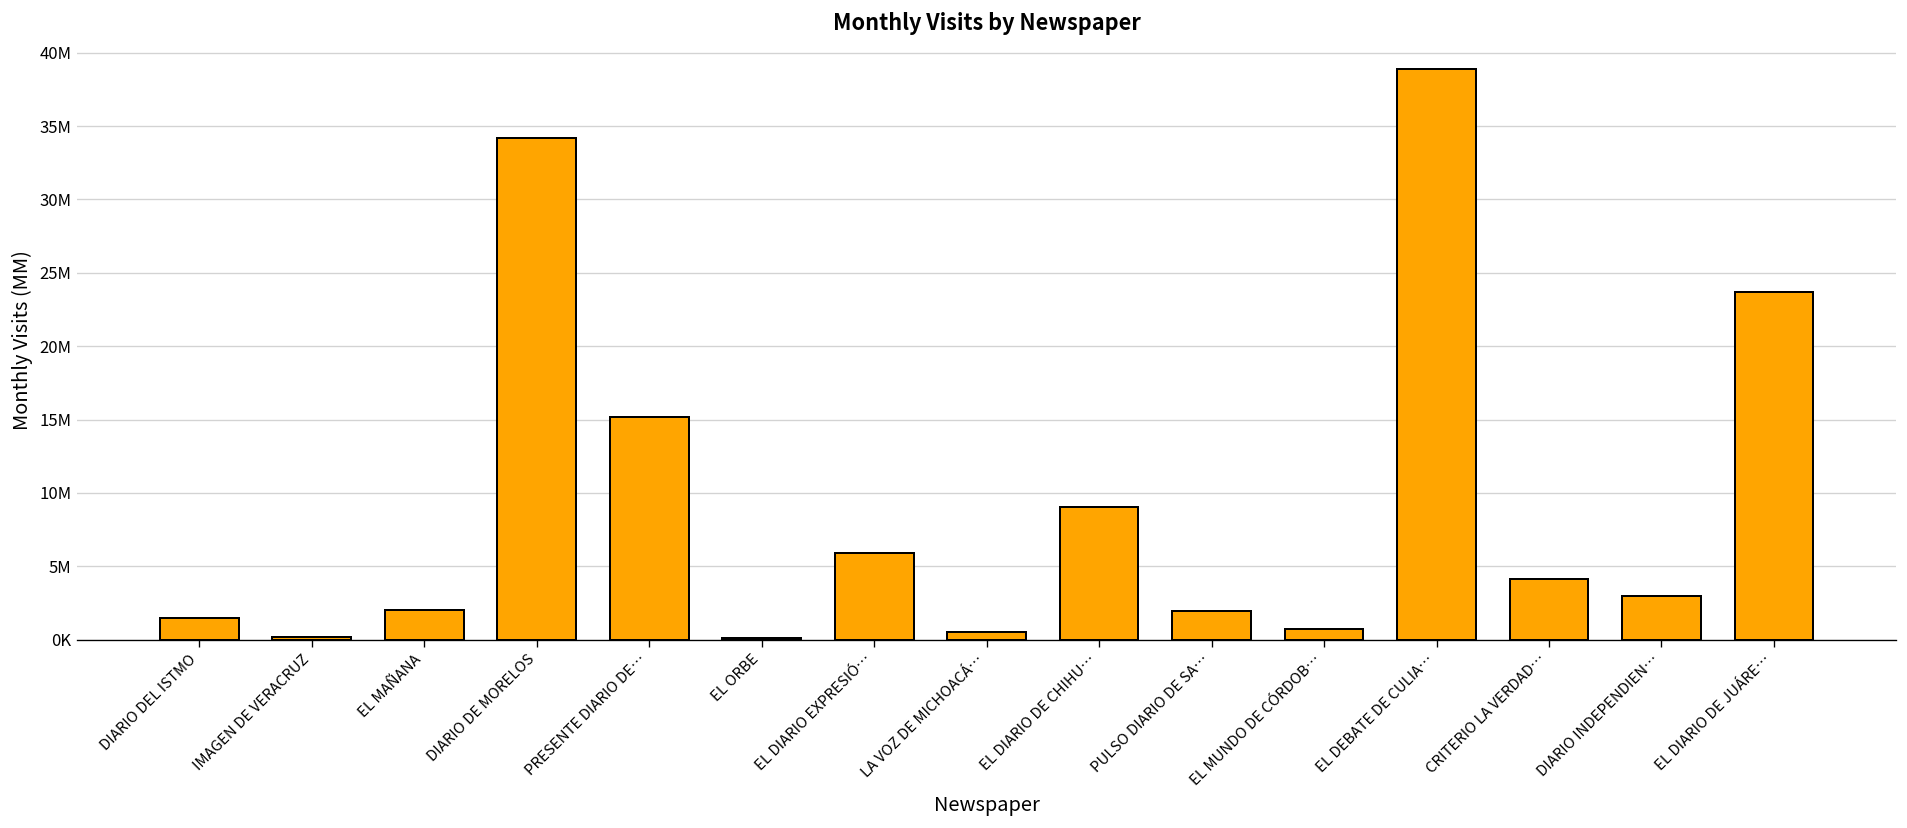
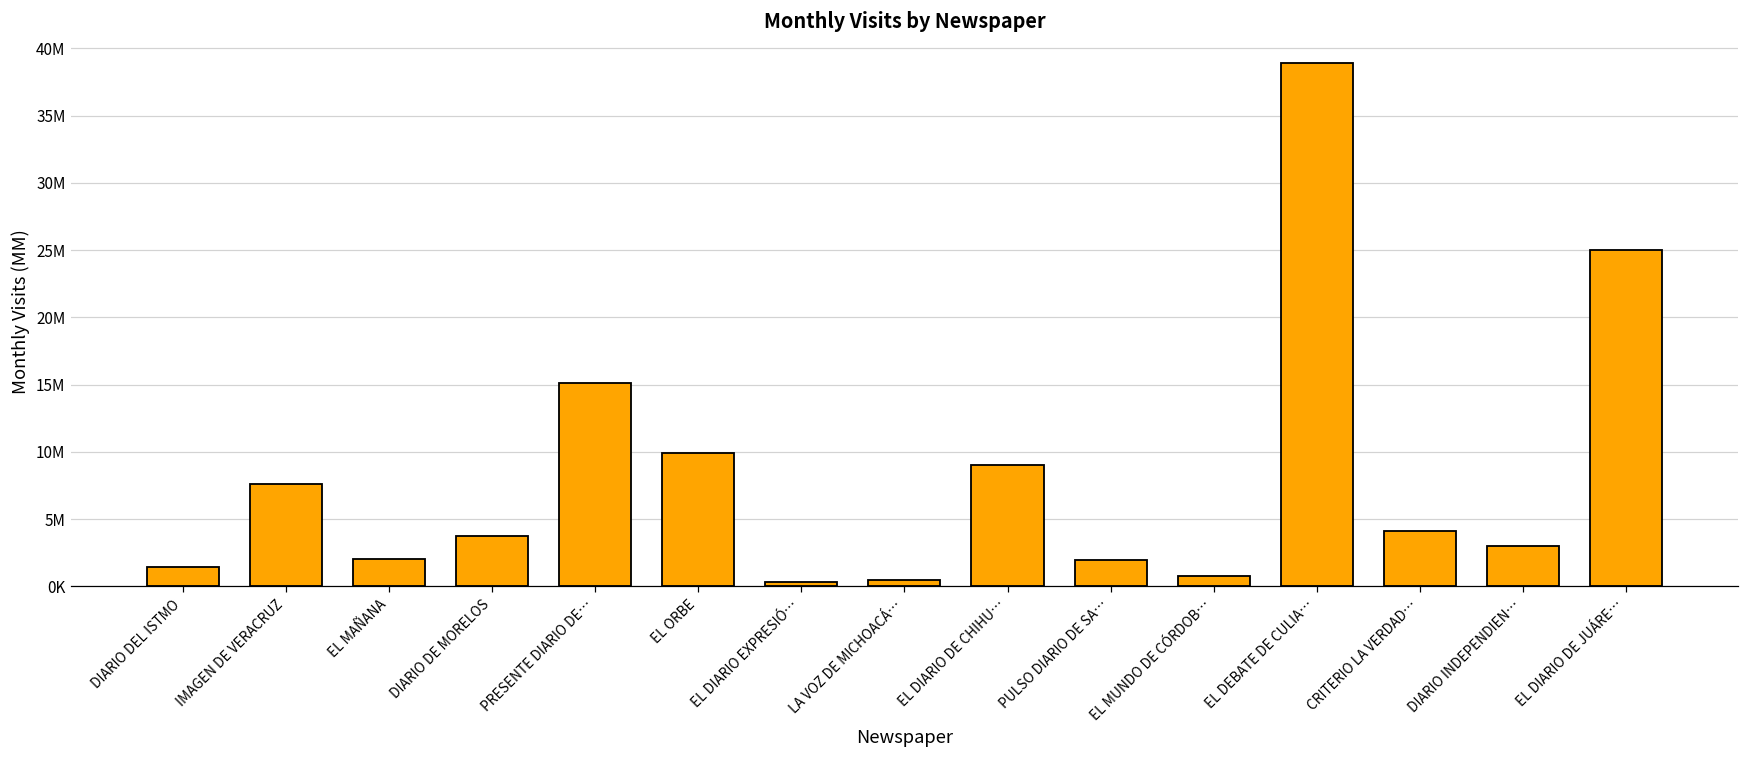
  {
    "DIARIO DEL ISTMO": 1500000,
-   "IMAGEN DE VERACRUZ": 200000,
+   "IMAGEN DE VERACRUZ": 7600000,
    "EL MAÑANA": 2000000,
-   "DIARIO DE MORELOS": 34200000,
+   "DIARIO DE MORELOS": 3800000,
    "PRESENTE DIARIO DE…": 15200000,
-   "EL ORBE": 200000,
-   "EL DIARIO EXPRESIÓ…": 5900000,
+   "EL ORBE": 9900000,
+   "EL DIARIO EXPRESIÓ…": 300000,
    "LA VOZ DE MICHOACÁ…": 500000,
    "EL DIARIO DE CHIHU…": 9000000,
    "PULSO DIARIO DE SA…": 2000000,
    "EL MUNDO DE CÓRDOB…": 700000,
    "EL DEBATE DE CULIA…": 38900000,
    "CRITERIO LA VERDAD…": 4100000,
    "DIARIO INDEPENDIEN…": 3000000,
-   "EL DIARIO DE JUÁRE…": 23700000
+   "EL DIARIO DE JUÁRE…": 25000000
  }
